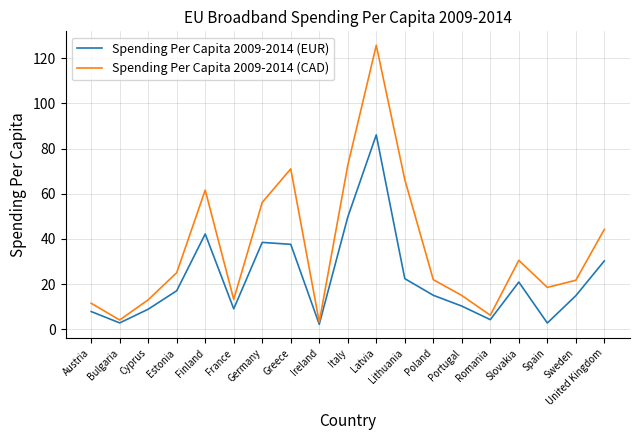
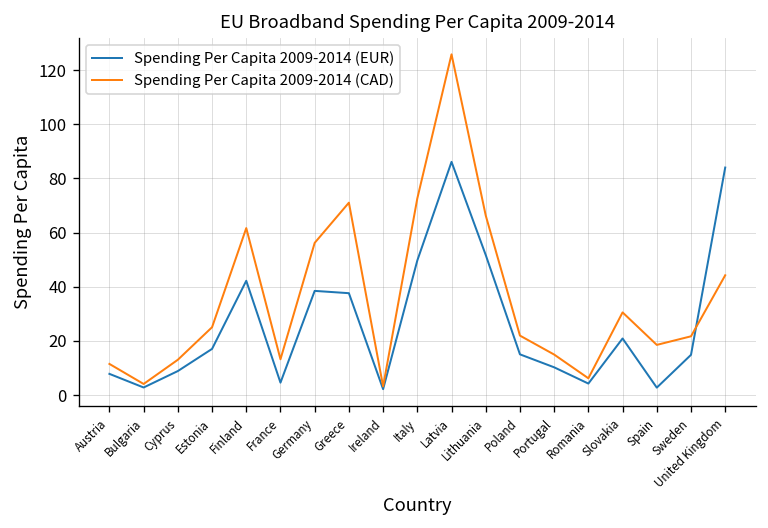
  {
    "Spending Per Capita 2009-2014 (EUR)": {
      "Austria": 8,
      "Bulgaria": 3,
      "Cyprus": 9,
      "Estonia": 17,
      "Finland": 42,
-     "France": 9,
+     "France": 5,
      "Germany": 38,
      "Greece": 38,
      "Italy": 50,
      "Latvia": 86,
-     "Lithuania": 22,
+     "Lithuania": 52,
      "Poland": 15,
      "Portugal": 10,
      "Romania": 4,
      "Slovakia": 21,
      "Spain": 3,
      "Sweden": 15,
-     "United Kingdom": 30
+     "United Kingdom": 84
    },
    "Spending Per Capita 2009-2014 (CAD)": {
      "Austria": 11,
      "Bulgaria": 4,
      "Cyprus": 13,
      "Estonia": 25,
      "Finland": 62,
      "France": 13,
      "Germany": 56,
      "Greece": 71,
      "Italy": 73,
      "Latvia": 126,
      "Lithuania": 66,
      "Poland": 22,
      "Portugal": 15,
      "Romania": 6,
      "Slovakia": 31,
      "Spain": 19,
      "Sweden": 22,
      "United Kingdom": 44
    }
  }
